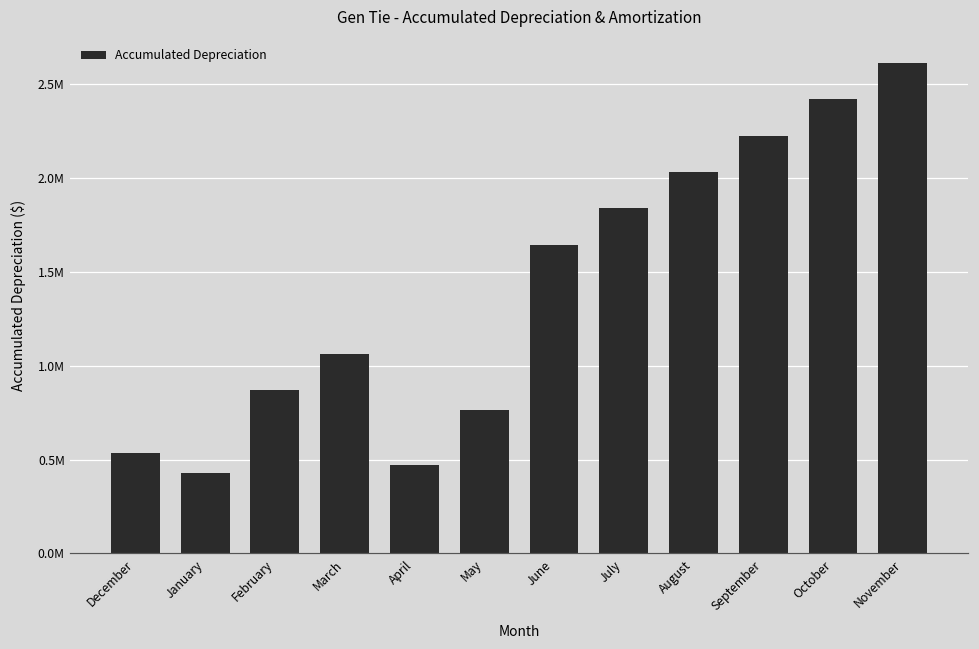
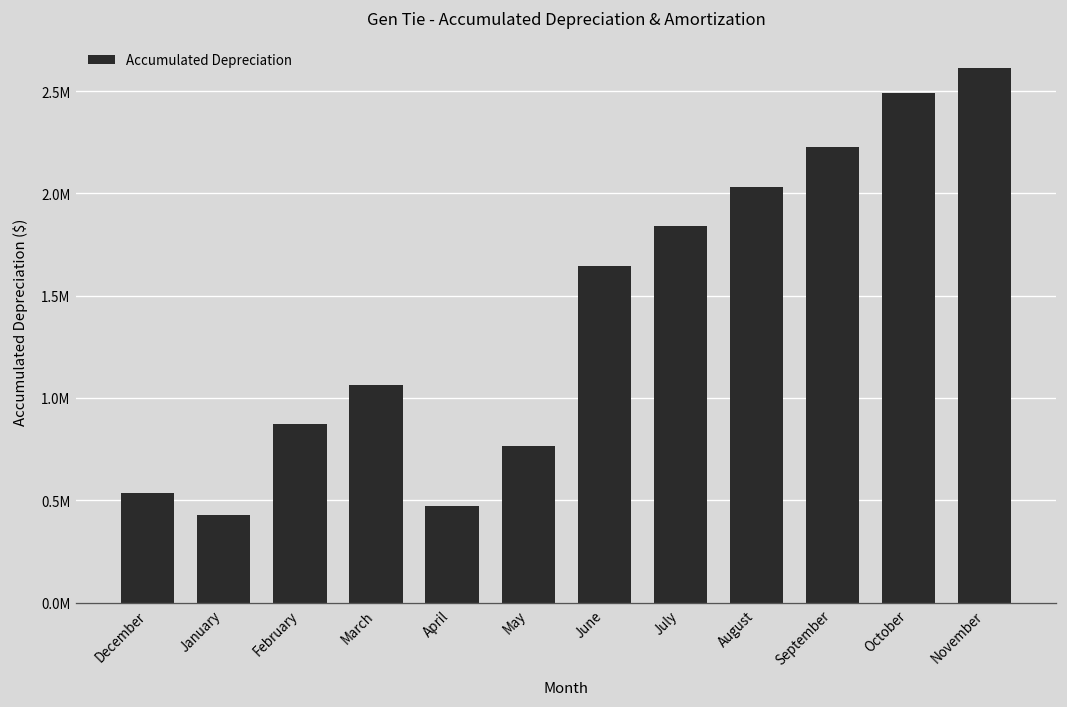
  {
    "December": 530000,
    "January": 430000,
    "February": 870000,
    "March": 1070000,
    "April": 470000,
    "May": 760000,
    "June": 1650000,
    "July": 1840000,
    "August": 2030000,
    "September": 2230000,
-   "October": 2420000,
+   "October": 2490000,
    "November": 2610000
  }
